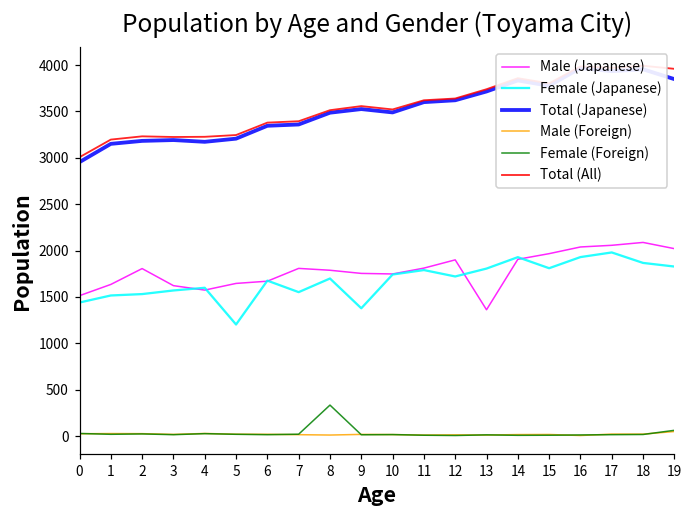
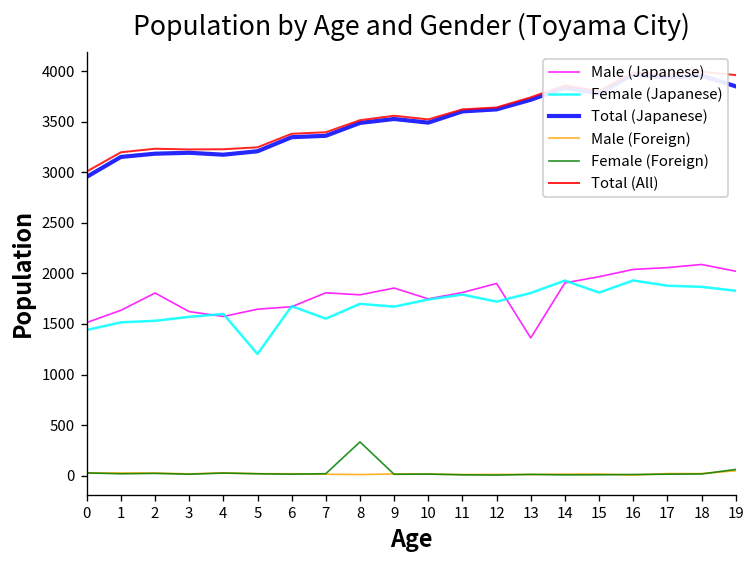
  {
    "Male (Japanese)": {
      "0": 1500,
      "1": 1600,
      "2": 1800,
      "3": 1600,
      "5": 1600,
      "7": 1800,
      "8": 1800,
-     "9": 1800,
+     "9": 1900,
      "12": 1900,
      "13": 1400,
      "15": 2000,
      "16": 2000,
      "17": 2100,
      "18": 2100,
      "19": 2000
    },
    "Female (Japanese)": {
      "0": 1400,
      "1": 1500,
      "2": 1500,
      "3": 1600,
      "5": 1200,
      "7": 1600,
      "8": 1700,
-     "9": 1400,
+     "9": 1700,
      "12": 1700,
      "13": 1800,
      "15": 1800,
      "16": 1900,
-     "17": 2000,
+     "17": 1900,
      "18": 1900,
      "19": 1800
    },
    "Total (Japanese)": {
      "0": 3000,
      "1": 3200,
      "2": 3200,
      "3": 3200,
      "4": 3200,
      "5": 3200,
      "6": 3300,
      "7": 3400,
      "9": 3500,
      "10": 3500,
      "19": 3800
    },
    "Male (Foreign)": {
      "8": 0
    },
    "Female (Foreign)": {
      "8": 300
    },
    "Total (All)": {
      "0": 3000,
      "1": 3200,
      "2": 3200,
      "3": 3200,
      "4": 3200,
      "5": 3200,
      "6": 3400,
      "7": 3400,
      "9": 3600,
      "10": 3500,
      "19": 4000
    }
  }
